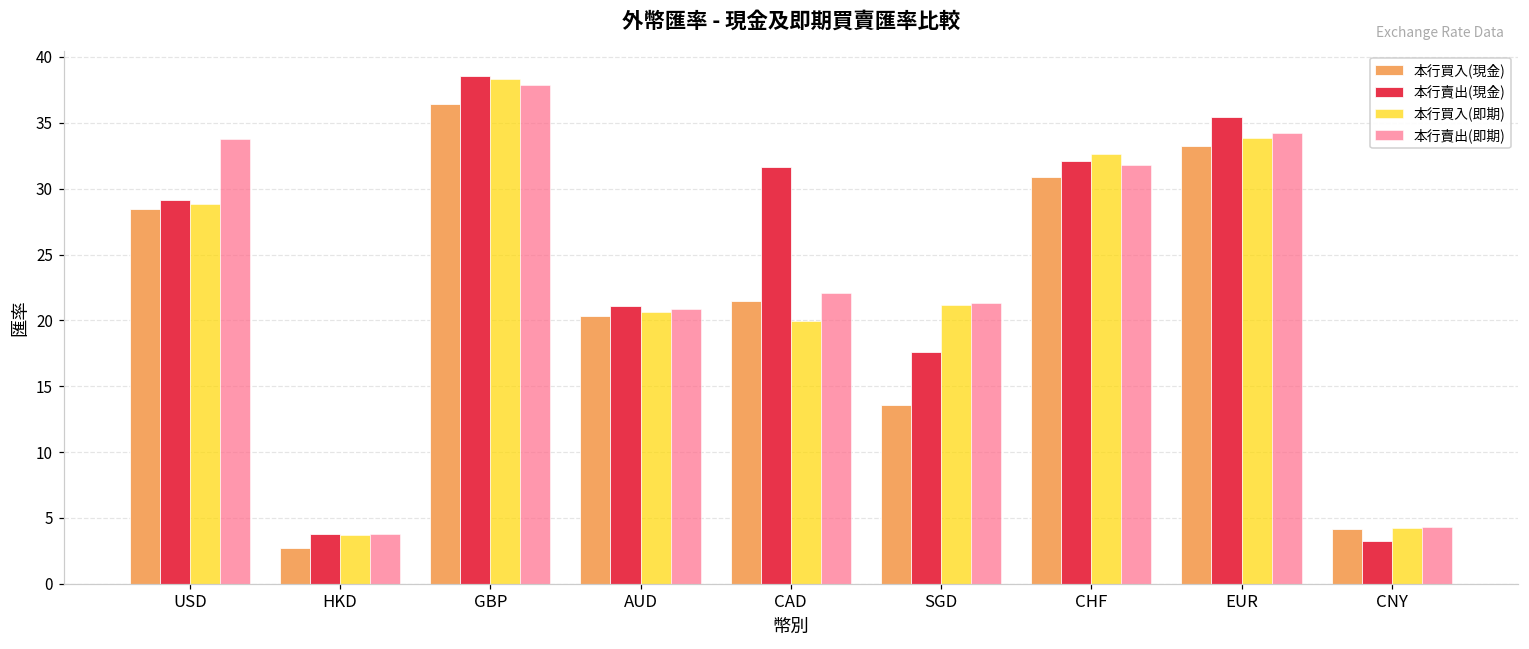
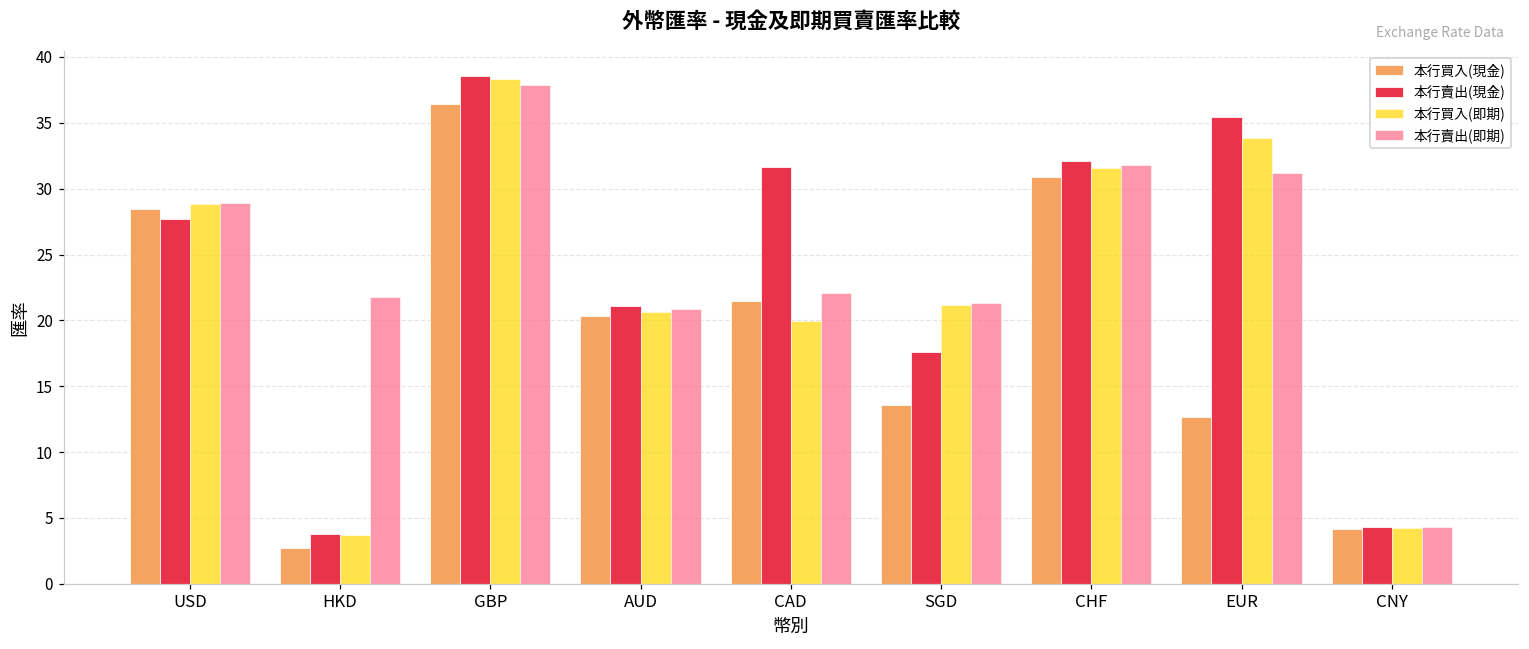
  {
    "本行買入(現金)": {
      "USD": 28.5,
      "HKD": 2.7,
      "GBP": 36.4,
      "AUD": 20.4,
      "CAD": 21.5,
      "SGD": 13.6,
      "CHF": 30.9,
-     "EUR": 33.2,
+     "EUR": 12.7,
      "CNY": 4.2
    },
    "本行賣出(現金)": {
-     "USD": 29.2,
+     "USD": 27.7,
      "HKD": 3.8,
      "GBP": 38.6,
      "AUD": 21.1,
      "CAD": 31.7,
      "SGD": 17.6,
      "CHF": 32.1,
      "EUR": 35.4,
-     "CNY": 3.3
+     "CNY": 4.3
    },
    "本行買入(即期)": {
      "USD": 28.8,
      "HKD": 3.7,
      "GBP": 38.3,
      "AUD": 20.6,
      "CAD": 20.0,
      "SGD": 21.2,
-     "CHF": 32.6,
+     "CHF": 31.6,
      "EUR": 33.9,
      "CNY": 4.3
    },
    "本行賣出(即期)": {
-     "USD": 33.8,
-     "HKD": 3.8,
+     "USD": 28.9,
+     "HKD": 21.8,
      "GBP": 37.8,
      "AUD": 20.8,
      "CAD": 22.1,
      "SGD": 21.4,
      "CHF": 31.8,
-     "EUR": 34.3,
+     "EUR": 31.2,
      "CNY": 4.3
    }
  }
